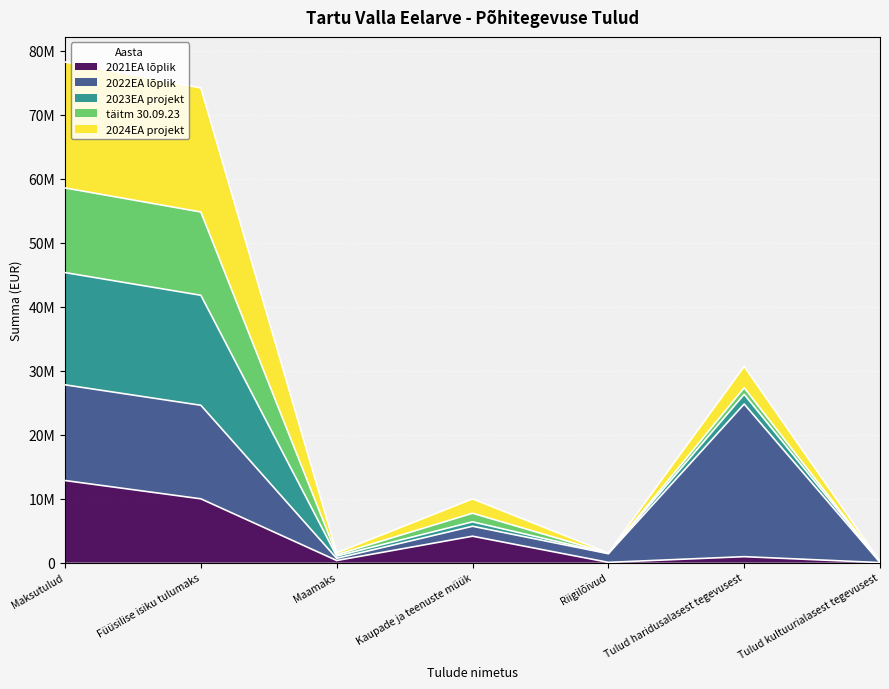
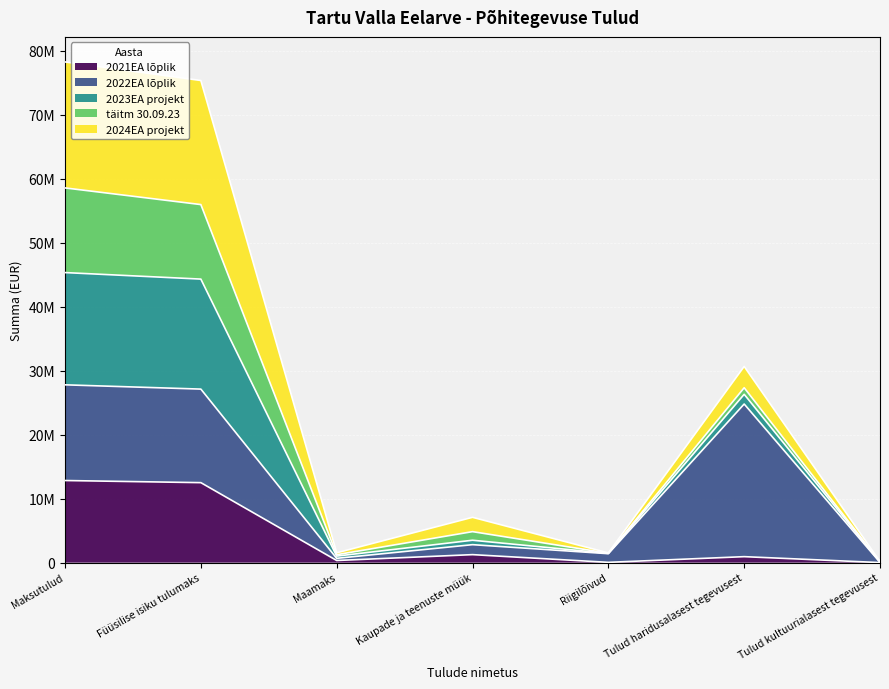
  {
    "2021EA lõplik": {
      "Maksutulud": 13000000,
-     "Füüsilise isiku tulumaks": 10000000,
-     "Kaupade ja teenuste müük": 4000000,
+     "Füüsilise isiku tulumaks": 13000000,
+     "Kaupade ja teenuste müük": 1000000,
      "Riigilõivud": 0,
      "Tulud haridusalasest tegevusest": 1000000
    },
    "2022EA lõplik": {
      "Maksutulud": 15000000,
      "Füüsilise isiku tulumaks": 15000000,
      "Kaupade ja teenuste müük": 2000000,
      "Tulud haridusalasest tegevusest": 24000000
    },
    "2023EA projekt": {
      "Maksutulud": 18000000,
      "Füüsilise isiku tulumaks": 17000000,
      "Kaupade ja teenuste müük": 1000000,
      "Tulud haridusalasest tegevusest": 2000000
    },
    "täitm 30.09.23": {
      "Maksutulud": 13000000,
-     "Füüsilise isiku tulumaks": 13000000,
+     "Füüsilise isiku tulumaks": 12000000,
      "Kaupade ja teenuste müük": 1000000,
      "Tulud haridusalasest tegevusest": 1000000
    },
    "2024EA projekt": {
      "Maksutulud": 20000000,
      "Füüsilise isiku tulumaks": 19000000,
      "Kaupade ja teenuste müük": 2000000,
      "Tulud haridusalasest tegevusest": 3000000
    }
  }
